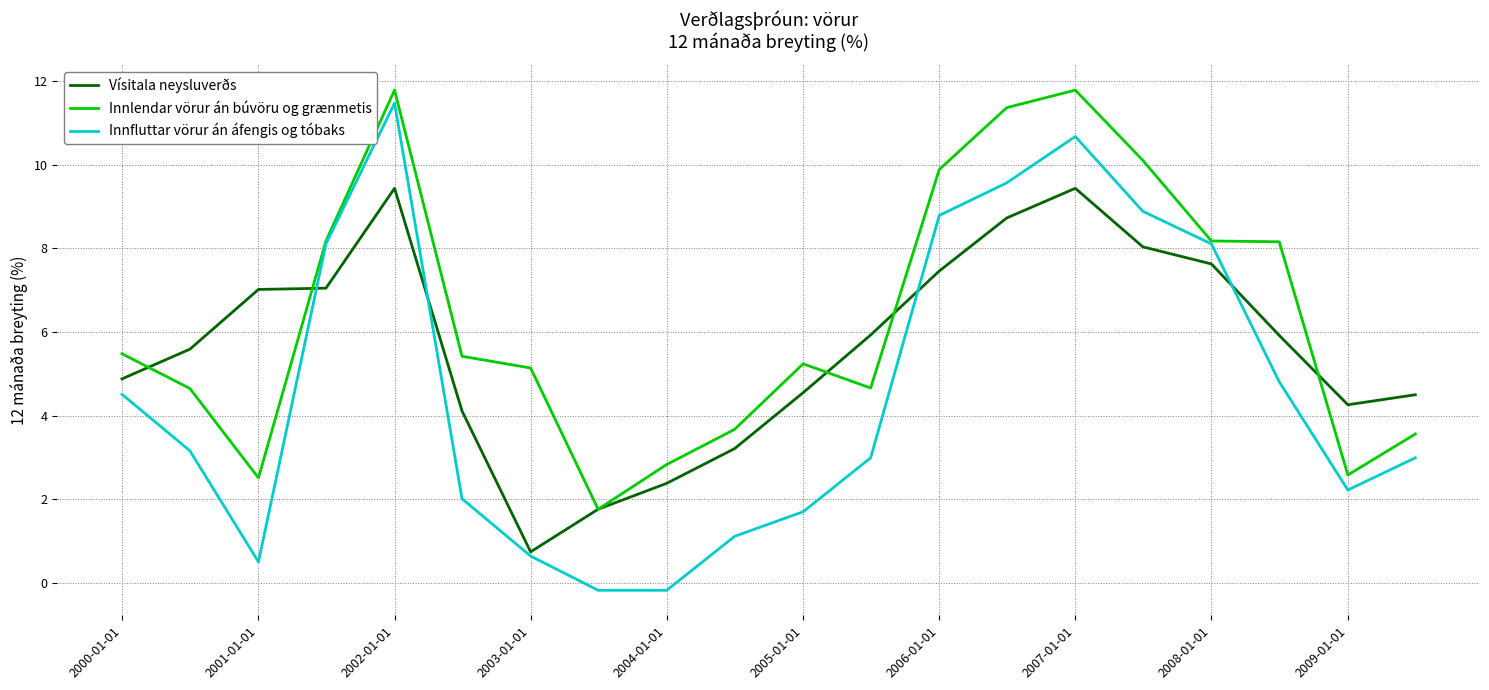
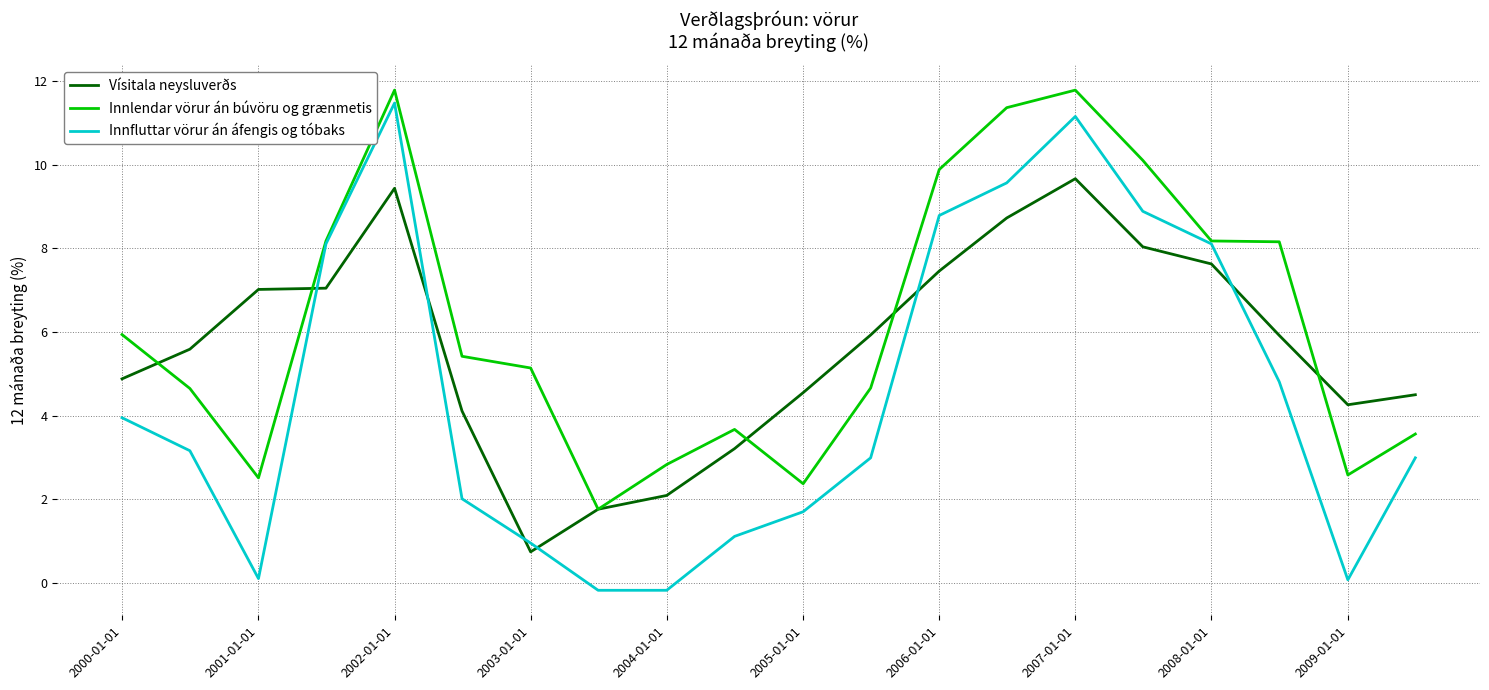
  {
    "Vísitala neysluverðs": {
      "2000-01-01": 4.9,
      "2001-01-01": 7.0,
      "2002-01-01": 9.4,
      "2003-01-01": 0.7,
-     "2004-01-01": 2.4,
+     "2004-01-01": 2.1,
      "2005-01-01": 4.6,
      "2006-01-01": 7.5,
-     "2007-01-01": 9.4,
+     "2007-01-01": 9.7,
      "2008-01-01": 7.6,
      "2009-01-01": 4.3
    },
    "Innlendar vörur án búvöru og grænmetis": {
-     "2000-01-01": 5.5,
+     "2000-01-01": 5.9,
      "2001-01-01": 2.5,
      "2002-01-01": 11.8,
      "2003-01-01": 5.1,
      "2004-01-01": 2.8,
-     "2005-01-01": 5.2,
+     "2005-01-01": 2.4,
      "2006-01-01": 9.9,
      "2007-01-01": 11.8,
      "2008-01-01": 8.2,
      "2009-01-01": 2.6
    },
    "Innfluttar vörur án áfengis og tóbaks": {
-     "2000-01-01": 4.5,
-     "2001-01-01": 0.5,
+     "2000-01-01": 4.0,
+     "2001-01-01": 0.1,
      "2002-01-01": 11.5,
-     "2003-01-01": 0.6,
+     "2003-01-01": 1.0,
      "2004-01-01": -0.2,
      "2005-01-01": 1.7,
      "2006-01-01": 8.8,
-     "2007-01-01": 10.7,
+     "2007-01-01": 11.2,
      "2008-01-01": 8.1,
-     "2009-01-01": 2.2
+     "2009-01-01": 0.1
    }
  }
